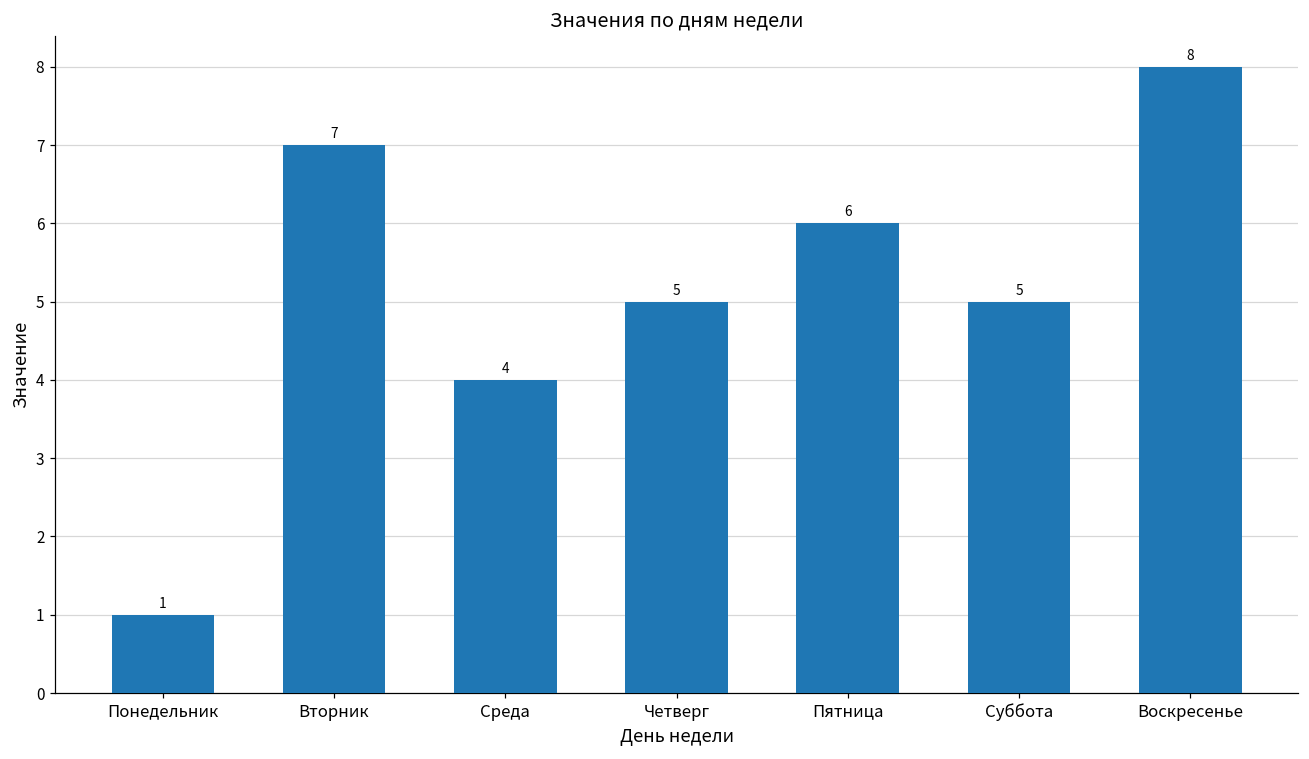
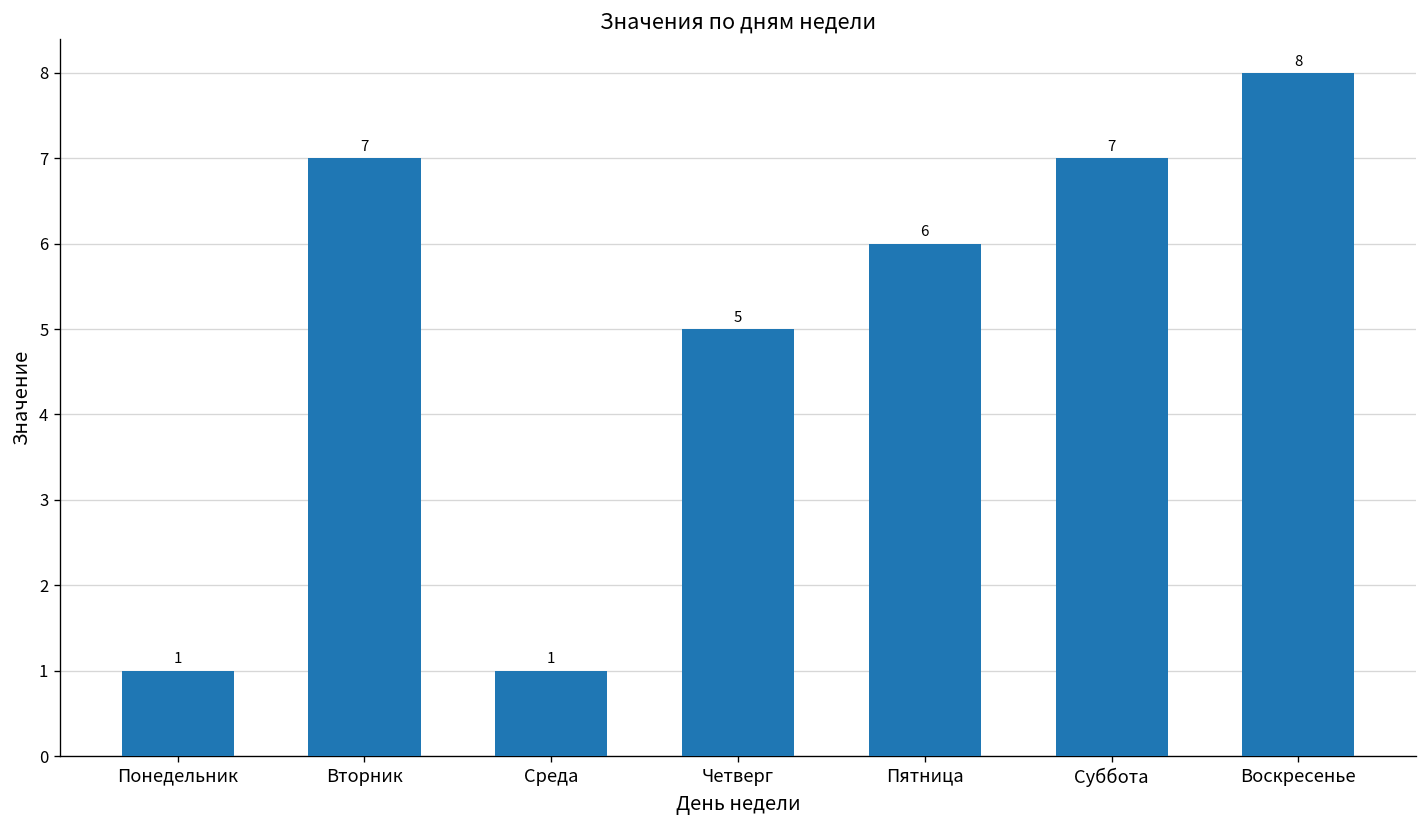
  {
    "Понедельник": 1,
    "Вторник": 7,
-   "Среда": 4,
+   "Среда": 1,
    "Четверг": 5,
    "Пятница": 6,
-   "Суббота": 5,
+   "Суббота": 7,
    "Воскресенье": 8
  }
